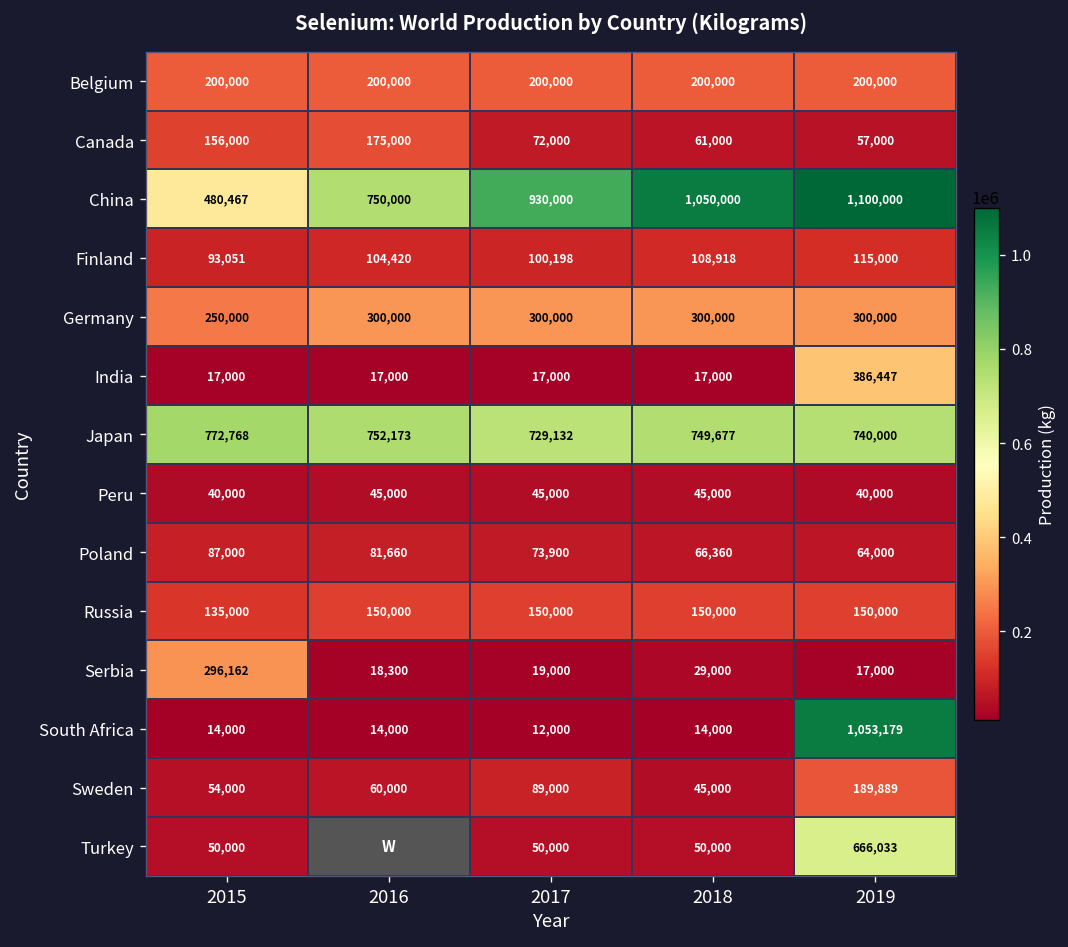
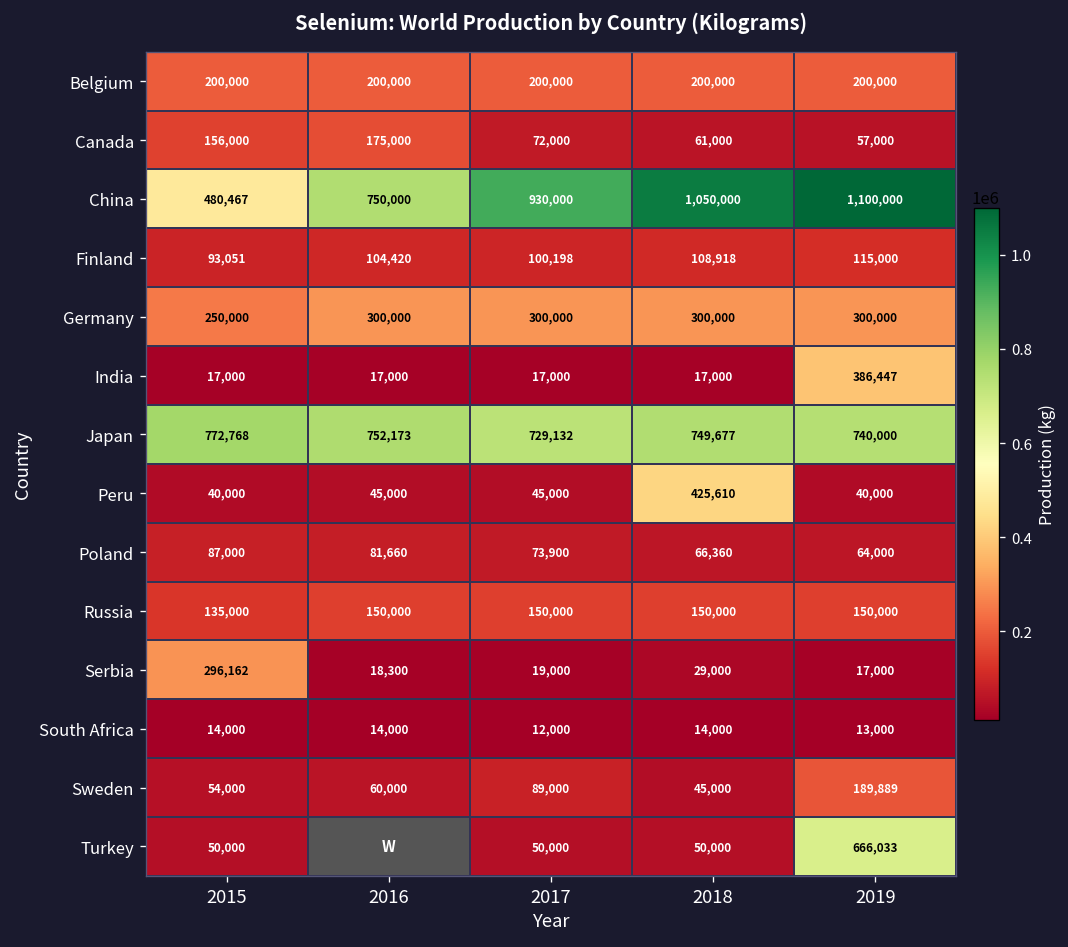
  {
    "Belgium": {
      "2015": "200,000",
      "2016": "200,000",
      "2017": "200,000",
      "2018": "200,000",
      "2019": "200,000"
    },
    "Canada": {
      "2015": "156,000",
      "2016": "175,000",
      "2017": "72,000",
      "2018": "61,000",
      "2019": "57,000"
    },
    "China": {
      "2015": "480,467",
      "2016": "750,000",
      "2017": "930,000",
      "2018": "1,050,000",
      "2019": "1,100,000"
    },
    "Finland": {
      "2015": "93,051",
      "2016": "104,420",
      "2017": "100,198",
      "2018": "108,918",
      "2019": "115,000"
    },
    "Germany": {
      "2015": "250,000",
      "2016": "300,000",
      "2017": "300,000",
      "2018": "300,000",
      "2019": "300,000"
    },
    "India": {
      "2015": "17,000",
      "2016": "17,000",
      "2017": "17,000",
      "2018": "17,000",
      "2019": "386,447"
    },
    "Japan": {
      "2015": "772,768",
      "2016": "752,173",
      "2017": "729,132",
      "2018": "749,677",
      "2019": "740,000"
    },
    "Peru": {
      "2015": "40,000",
      "2016": "45,000",
      "2017": "45,000",
-     "2018": "45,000",
+     "2018": "425,610",
      "2019": "40,000"
    },
    "Poland": {
      "2015": "87,000",
      "2016": "81,660",
      "2017": "73,900",
      "2018": "66,360",
      "2019": "64,000"
    },
    "Russia": {
      "2015": "135,000",
      "2016": "150,000",
      "2017": "150,000",
      "2018": "150,000",
      "2019": "150,000"
    },
    "Serbia": {
      "2015": "296,162",
      "2016": "18,300",
      "2017": "19,000",
      "2018": "29,000",
      "2019": "17,000"
    },
    "South Africa": {
      "2015": "14,000",
      "2016": "14,000",
      "2017": "12,000",
      "2018": "14,000",
-     "2019": "1,053,179"
+     "2019": "13,000"
    },
    "Sweden": {
      "2015": "54,000",
      "2016": "60,000",
      "2017": "89,000",
      "2018": "45,000",
      "2019": "189,889"
    },
    "Turkey": {
      "2015": "50,000",
      "2017": "50,000",
      "2018": "50,000",
      "2019": "666,033"
    }
  }
